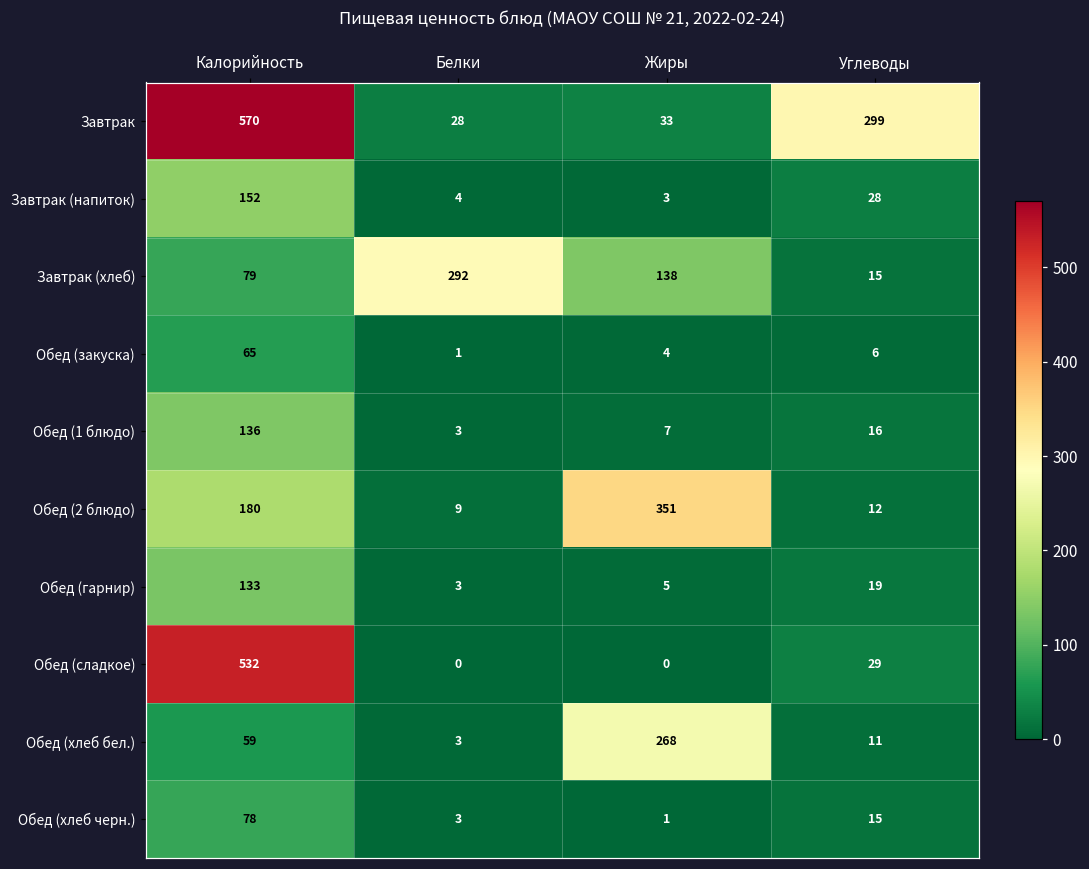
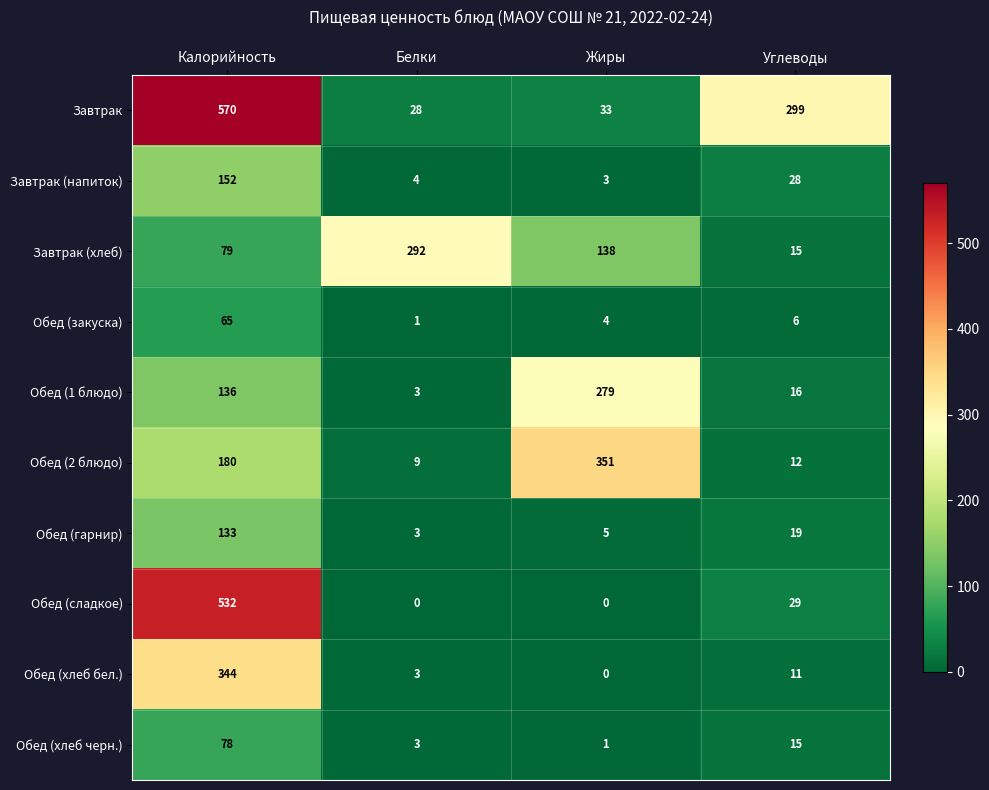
  {
    "Завтрак": {
      "Калорийность": 570,
      "Белки": 28,
      "Жиры": 33,
      "Углеводы": 299
    },
    "Завтрак (напиток)": {
      "Калорийность": 152,
      "Белки": 4,
      "Жиры": 3,
      "Углеводы": 28
    },
    "Завтрак (хлеб)": {
      "Калорийность": 79,
      "Белки": 292,
      "Жиры": 138,
      "Углеводы": 15
    },
    "Обед (закуска)": {
      "Калорийность": 65,
      "Белки": 1,
      "Жиры": 4,
      "Углеводы": 6
    },
    "Обед (1 блюдо)": {
      "Калорийность": 136,
      "Белки": 3,
-     "Жиры": 7,
+     "Жиры": 279,
      "Углеводы": 16
    },
    "Обед (2 блюдо)": {
      "Калорийность": 180,
      "Белки": 9,
      "Жиры": 351,
      "Углеводы": 12
    },
    "Обед (гарнир)": {
      "Калорийность": 133,
      "Белки": 3,
      "Жиры": 5,
      "Углеводы": 19
    },
    "Обед (сладкое)": {
      "Калорийность": 532,
      "Белки": 0,
      "Жиры": 0,
      "Углеводы": 29
    },
    "Обед (хлеб бел.)": {
-     "Калорийность": 59,
+     "Калорийность": 344,
      "Белки": 3,
-     "Жиры": 268,
+     "Жиры": 0,
      "Углеводы": 11
    },
    "Обед (хлеб черн.)": {
      "Калорийность": 78,
      "Белки": 3,
      "Жиры": 1,
      "Углеводы": 15
    }
  }
